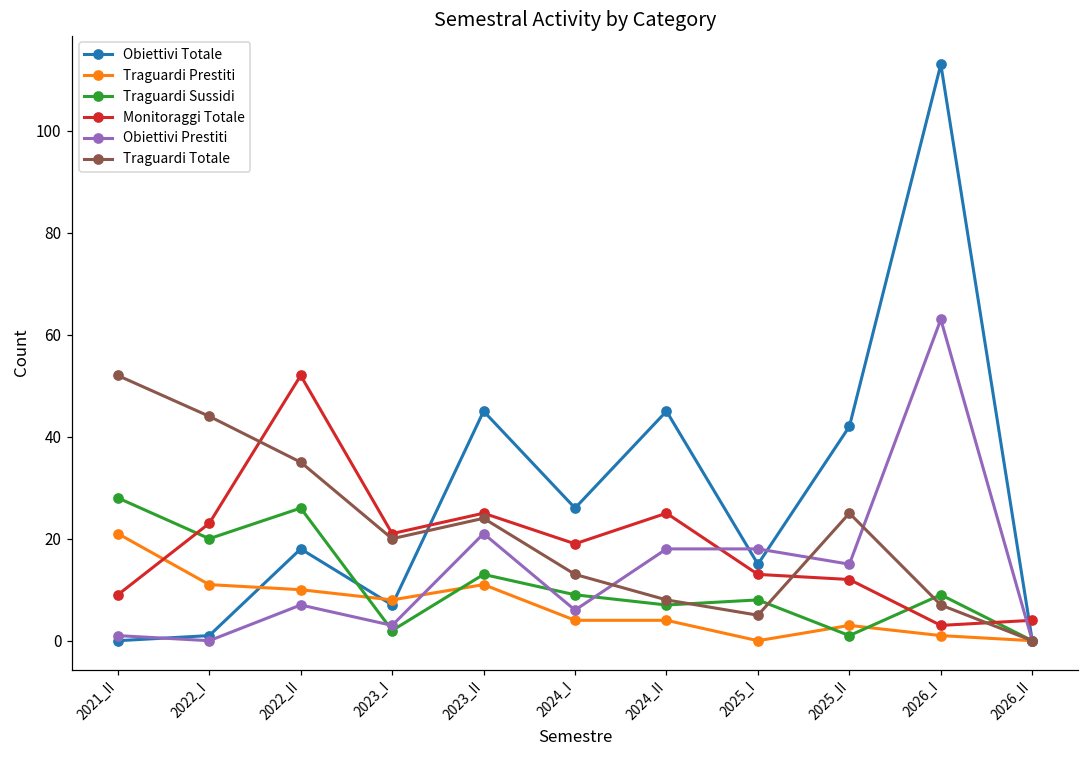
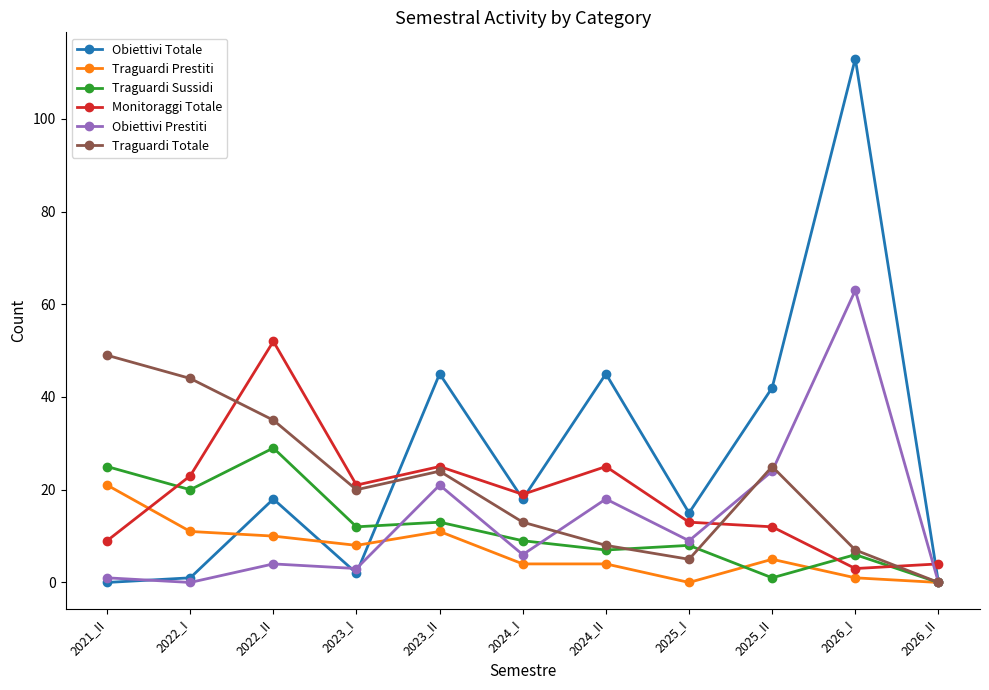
  {
    "Obiettivi Totale": {
      "2021_II": 0,
      "2022_I": 1,
      "2022_II": 18,
-     "2023_I": 7,
+     "2023_I": 2,
      "2023_II": 45,
-     "2024_I": 26,
+     "2024_I": 18,
      "2024_II": 45,
      "2025_I": 15,
      "2025_II": 42,
      "2026_I": 113
    },
    "Traguardi Prestiti": {
      "2021_II": 21,
      "2022_I": 11,
      "2022_II": 10,
      "2023_I": 8,
      "2023_II": 11,
      "2024_I": 4,
      "2024_II": 4,
      "2025_I": 0,
-     "2025_II": 3,
+     "2025_II": 5,
      "2026_I": 1
    },
    "Traguardi Sussidi": {
-     "2021_II": 28,
+     "2021_II": 25,
      "2022_I": 20,
-     "2022_II": 26,
-     "2023_I": 2,
+     "2022_II": 29,
+     "2023_I": 12,
      "2023_II": 13,
      "2024_I": 9,
      "2024_II": 7,
      "2025_I": 8,
      "2025_II": 1,
-     "2026_I": 9
+     "2026_I": 6
    },
    "Monitoraggi Totale": {
      "2021_II": 9,
      "2022_I": 23,
      "2022_II": 52,
      "2023_I": 21,
      "2023_II": 25,
      "2024_I": 19,
      "2024_II": 25,
      "2025_I": 13,
      "2025_II": 12,
      "2026_I": 3,
      "2026_II": 4
    },
    "Obiettivi Prestiti": {
      "2021_II": 1,
      "2022_I": 0,
-     "2022_II": 7,
+     "2022_II": 4,
      "2023_I": 3,
      "2023_II": 21,
      "2024_I": 6,
      "2024_II": 18,
-     "2025_I": 18,
-     "2025_II": 15,
+     "2025_I": 9,
+     "2025_II": 24,
      "2026_I": 63
    },
    "Traguardi Totale": {
-     "2021_II": 52,
+     "2021_II": 49,
      "2022_I": 44,
      "2022_II": 35,
      "2023_I": 20,
      "2023_II": 24,
      "2024_I": 13,
      "2024_II": 8,
      "2025_I": 5,
      "2025_II": 25,
      "2026_I": 7
    }
  }
